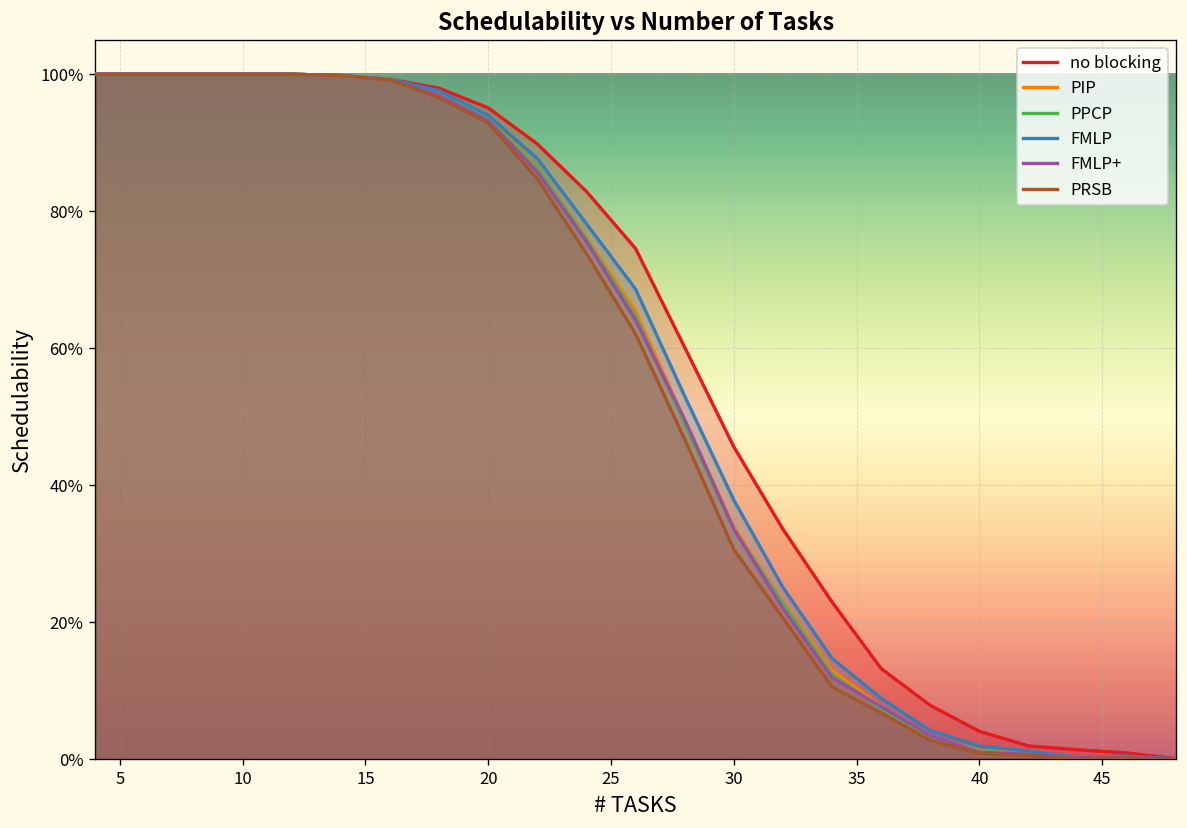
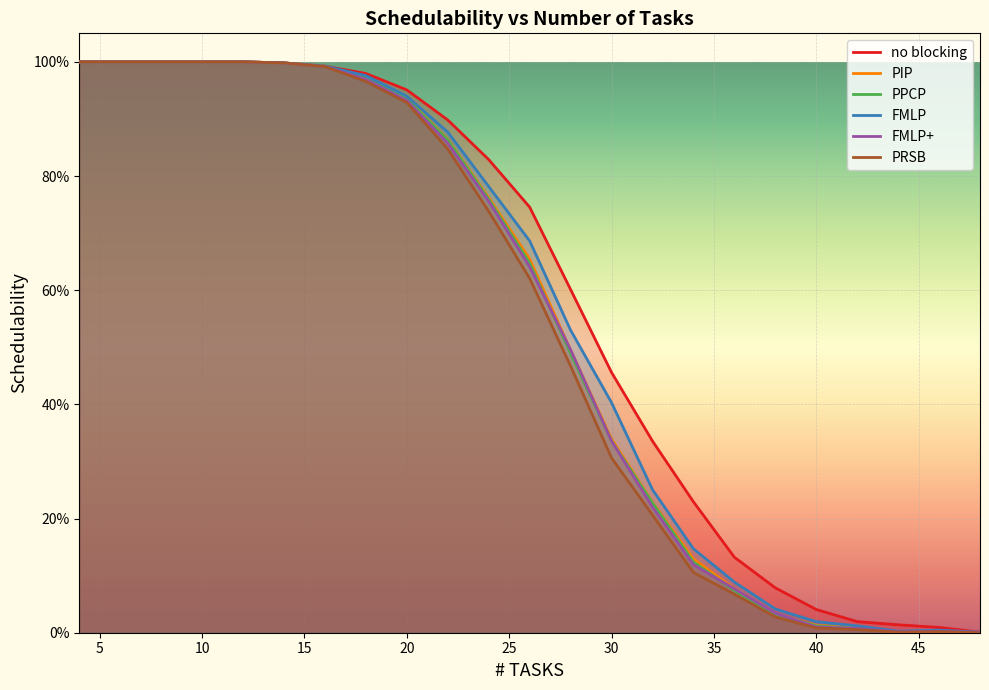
  {
    "no blocking": {
      "20": "95%",
      "30": "46%",
      "40": "4%"
    },
    "FMLP": {
-     "30": "38%",
+     "30": "40%",
      "40": "2%"
    },
    "PRSB": {
      "30": "31%"
    }
  }
